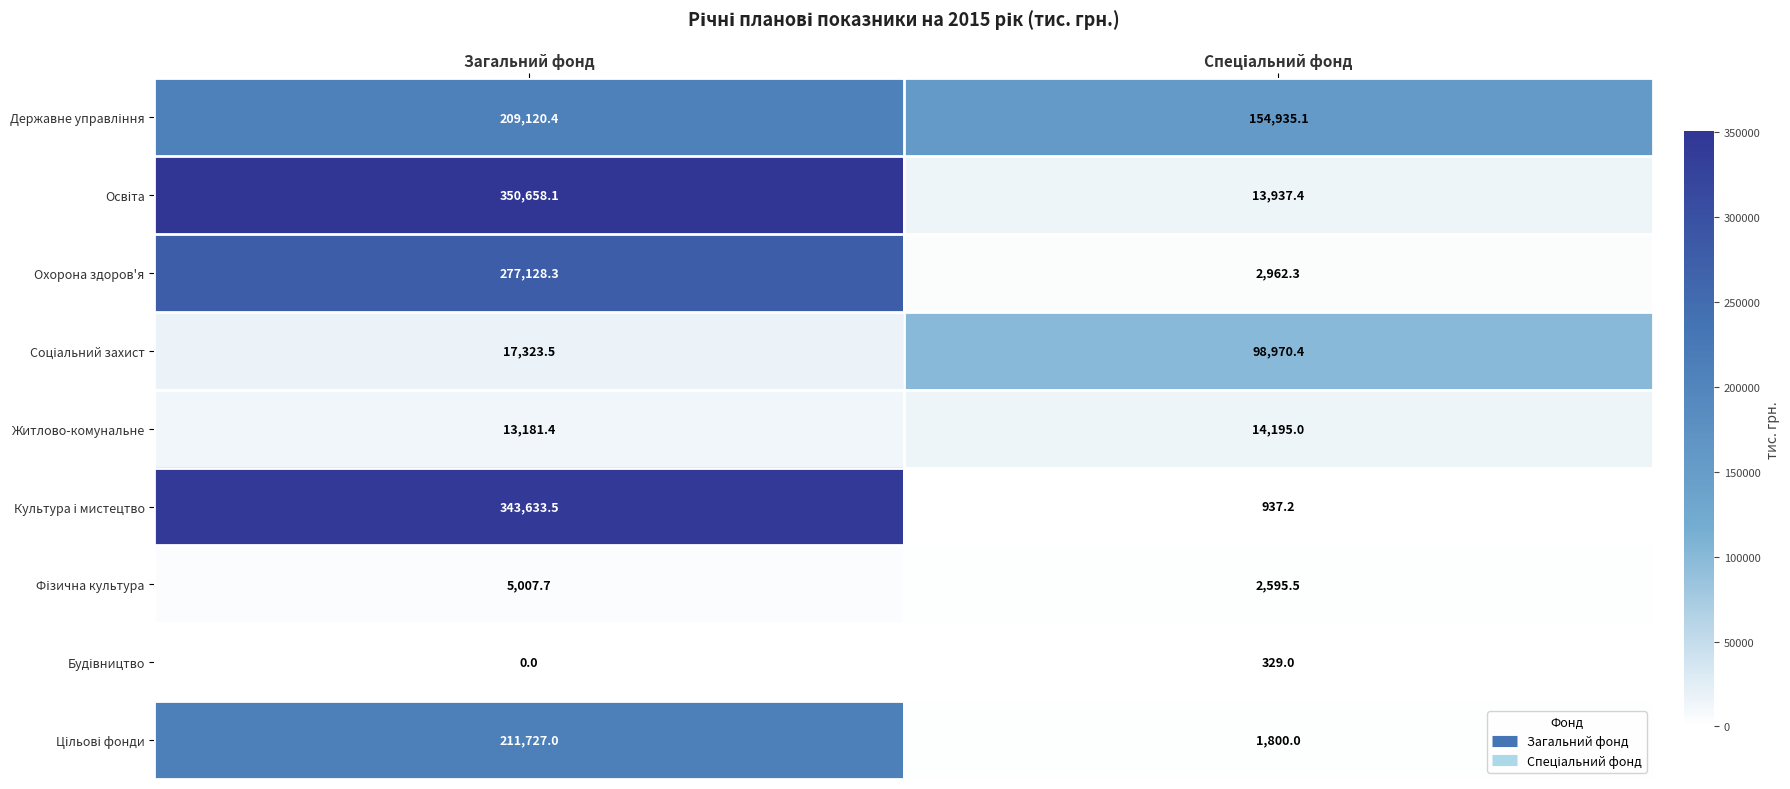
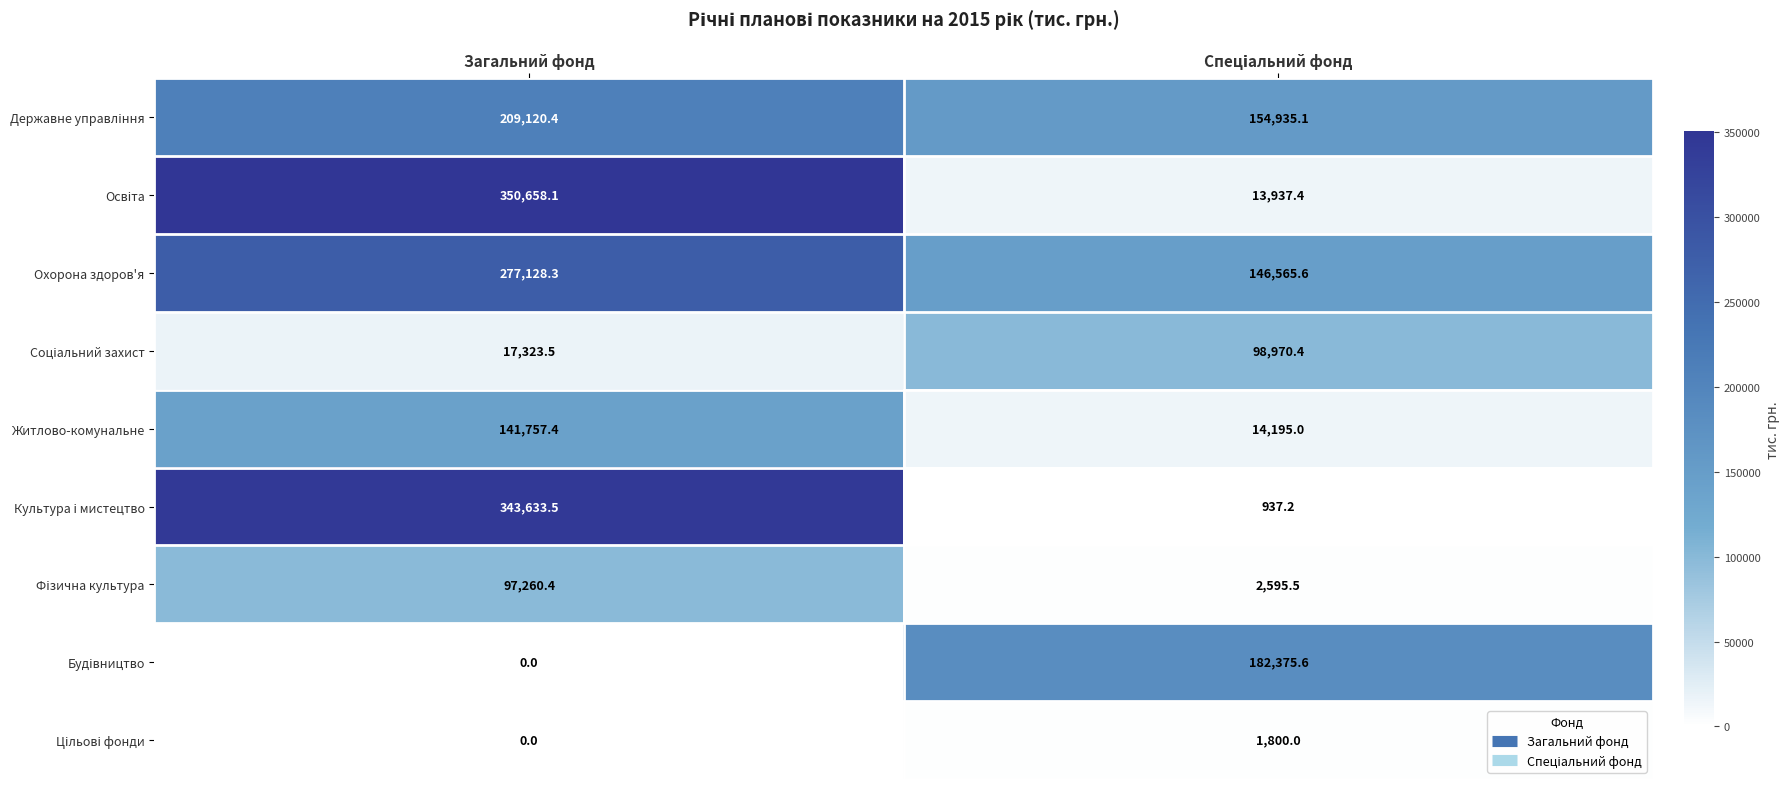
  {
    "Державне управління": {
      "Загальний фонд": "209,120.4",
      "Спеціальний фонд": "154,935.1"
    },
    "Освіта": {
      "Загальний фонд": "350,658.1",
      "Спеціальний фонд": "13,937.4"
    },
    "Охорона здоров'я": {
      "Загальний фонд": "277,128.3",
-     "Спеціальний фонд": "2,962.3"
+     "Спеціальний фонд": "146,565.6"
    },
    "Соціальний захист": {
      "Загальний фонд": "17,323.5",
      "Спеціальний фонд": "98,970.4"
    },
    "Житлово-комунальне": {
-     "Загальний фонд": "13,181.4",
+     "Загальний фонд": "141,757.4",
      "Спеціальний фонд": "14,195.0"
    },
    "Культура і мистецтво": {
      "Загальний фонд": "343,633.5",
      "Спеціальний фонд": "937.2"
    },
    "Фізична культура": {
-     "Загальний фонд": "5,007.7",
+     "Загальний фонд": "97,260.4",
      "Спеціальний фонд": "2,595.5"
    },
    "Будівництво": {
      "Загальний фонд": "0.0",
-     "Спеціальний фонд": "329.0"
+     "Спеціальний фонд": "182,375.6"
    },
    "Цільові фонди": {
-     "Загальний фонд": "211,727.0",
+     "Загальний фонд": "0.0",
      "Спеціальний фонд": "1,800.0"
    }
  }
